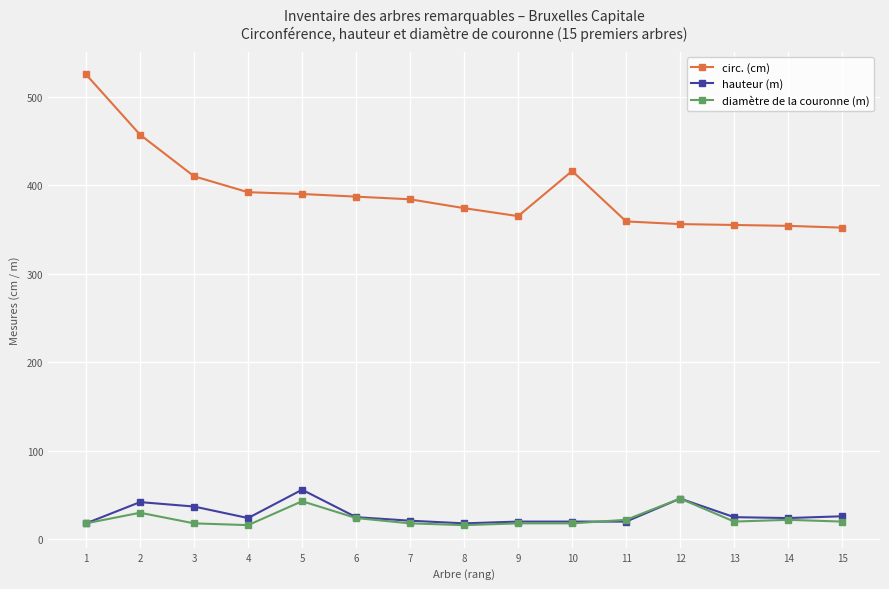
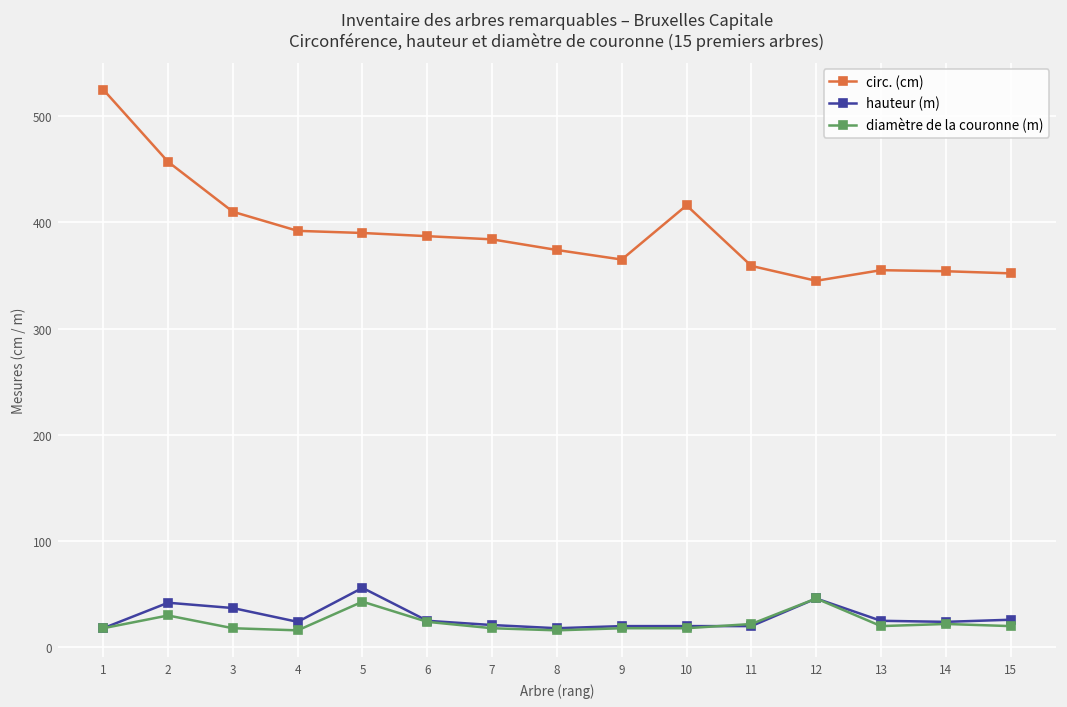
  {
    "circ. (cm)": {
      "1": 530,
      "2": 460,
      "3": 410,
      "4": 390,
      "5": 390,
      "6": 390,
      "7": 380,
      "8": 370,
      "9": 370,
      "10": 420,
      "11": 360,
-     "12": 360,
+     "12": 350,
      "13": 360,
      "14": 350,
      "15": 350
    },
    "hauteur (m)": {
      "2": 40,
      "3": 40,
      "4": 20,
      "5": 60,
      "7": 20,
      "13": 30,
      "15": 30
    },
    "diamètre de la couronne (m)": {
      "2": 30,
      "3": 20,
      "4": 20,
      "5": 40,
      "7": 20,
      "13": 20,
      "15": 20
    }
  }
